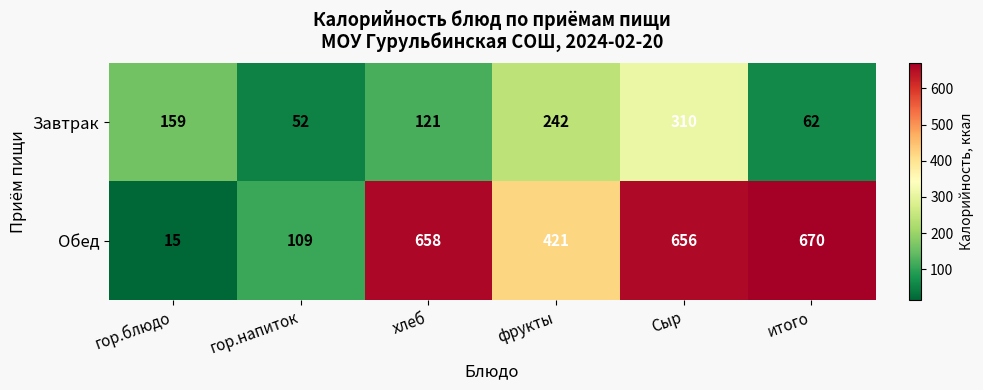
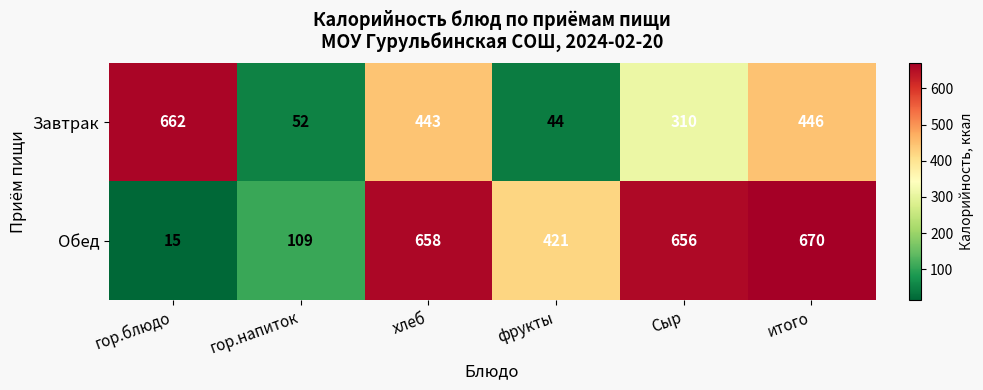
  {
    "Завтрак": {
-     "гор.блюдо": 159,
+     "гор.блюдо": 662,
      "гор.напиток": 52,
-     "хлеб": 121,
-     "фрукты": 242,
+     "хлеб": 443,
+     "фрукты": 44,
      "Сыр": 310,
-     "итого": 62
+     "итого": 446
    },
    "Обед": {
      "гор.блюдо": 15,
      "гор.напиток": 109,
      "хлеб": 658,
      "фрукты": 421,
      "Сыр": 656,
      "итого": 670
    }
  }
